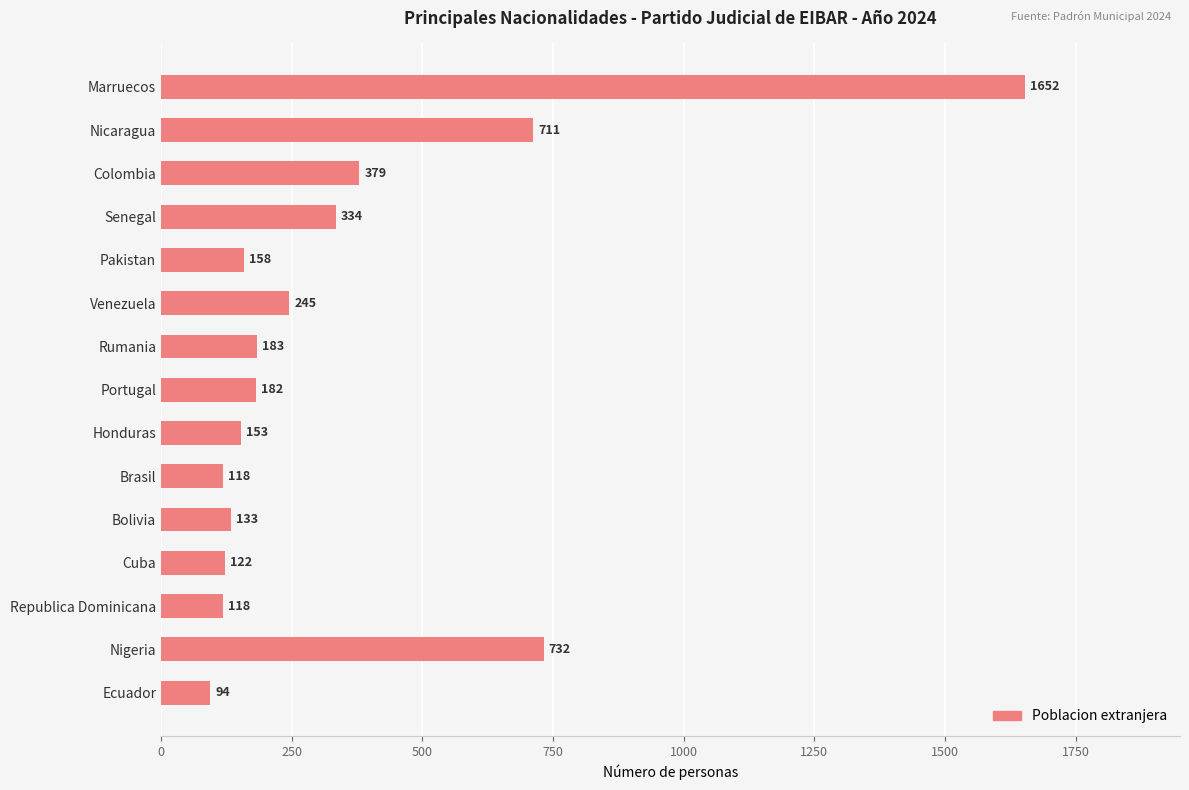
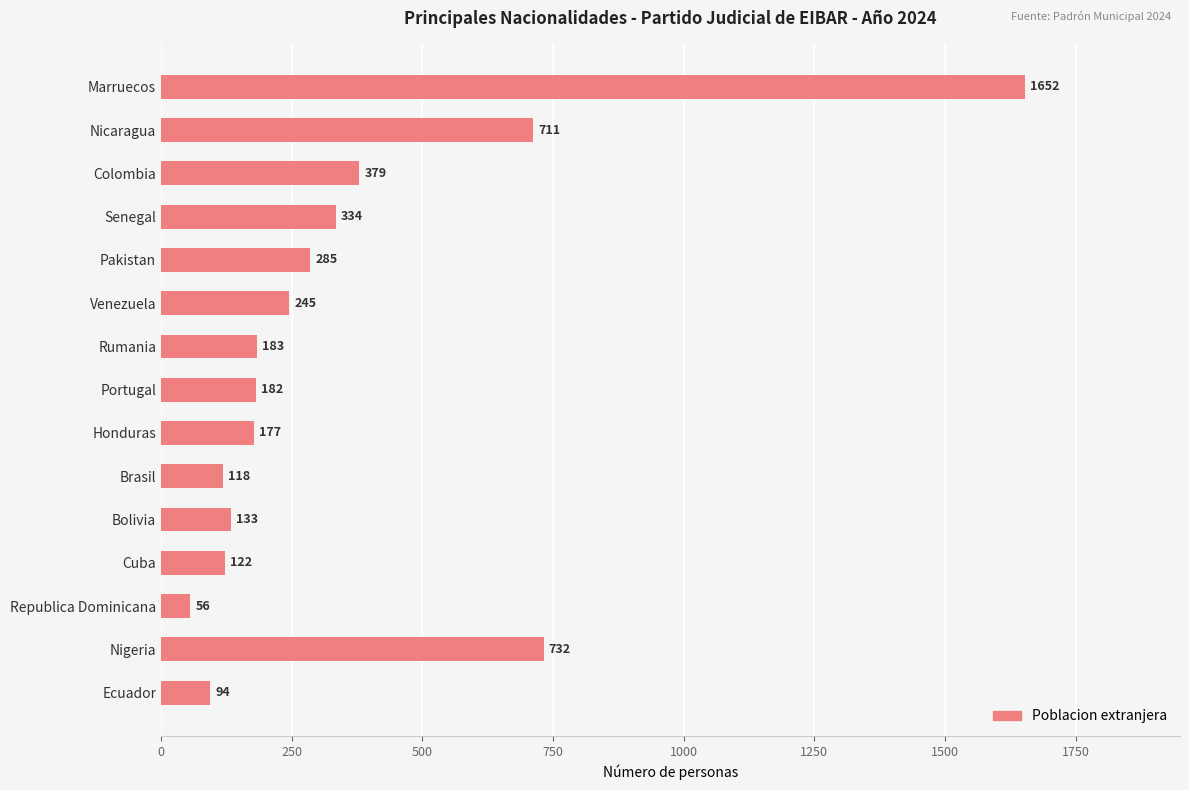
  {
    "Marruecos": 1652,
    "Nicaragua": 711,
    "Colombia": 379,
    "Senegal": 334,
-   "Pakistan": 158,
+   "Pakistan": 285,
    "Venezuela": 245,
    "Rumania": 183,
    "Portugal": 182,
-   "Honduras": 153,
+   "Honduras": 177,
    "Brasil": 118,
    "Bolivia": 133,
    "Cuba": 122,
-   "Republica Dominicana": 118,
+   "Republica Dominicana": 56,
    "Nigeria": 732,
    "Ecuador": 94
  }
